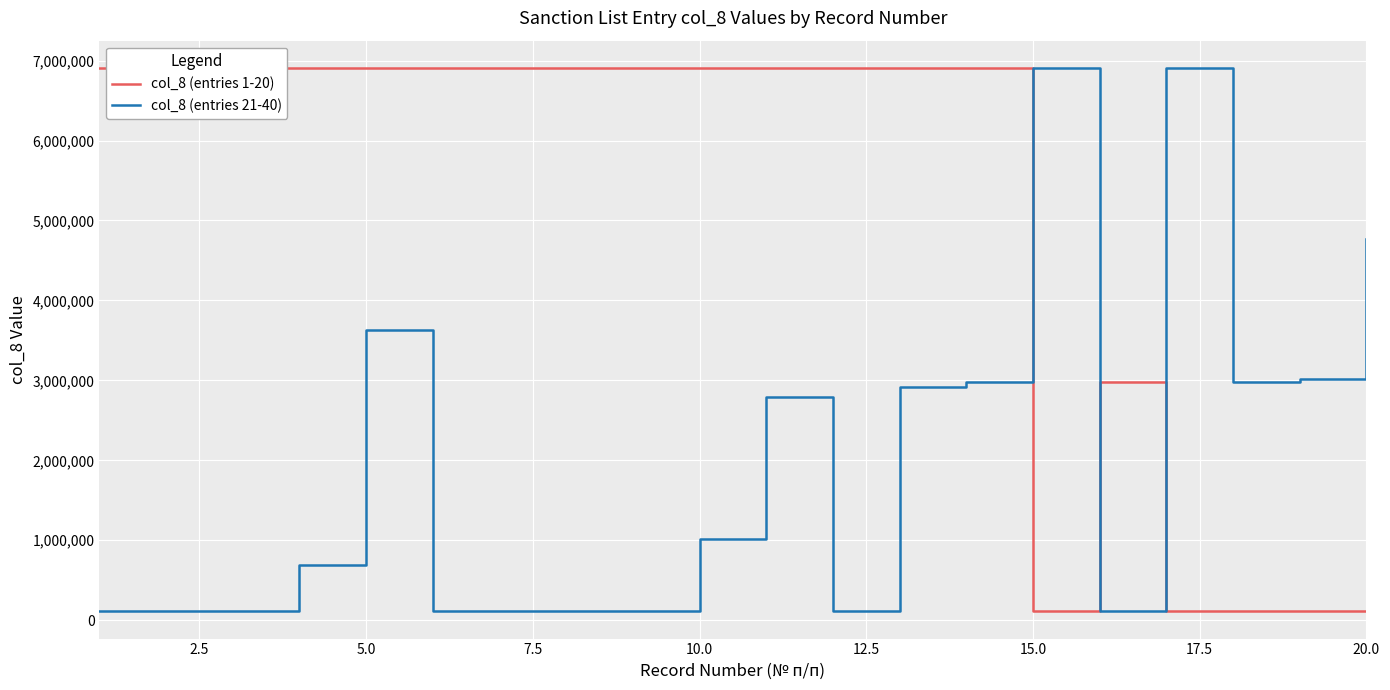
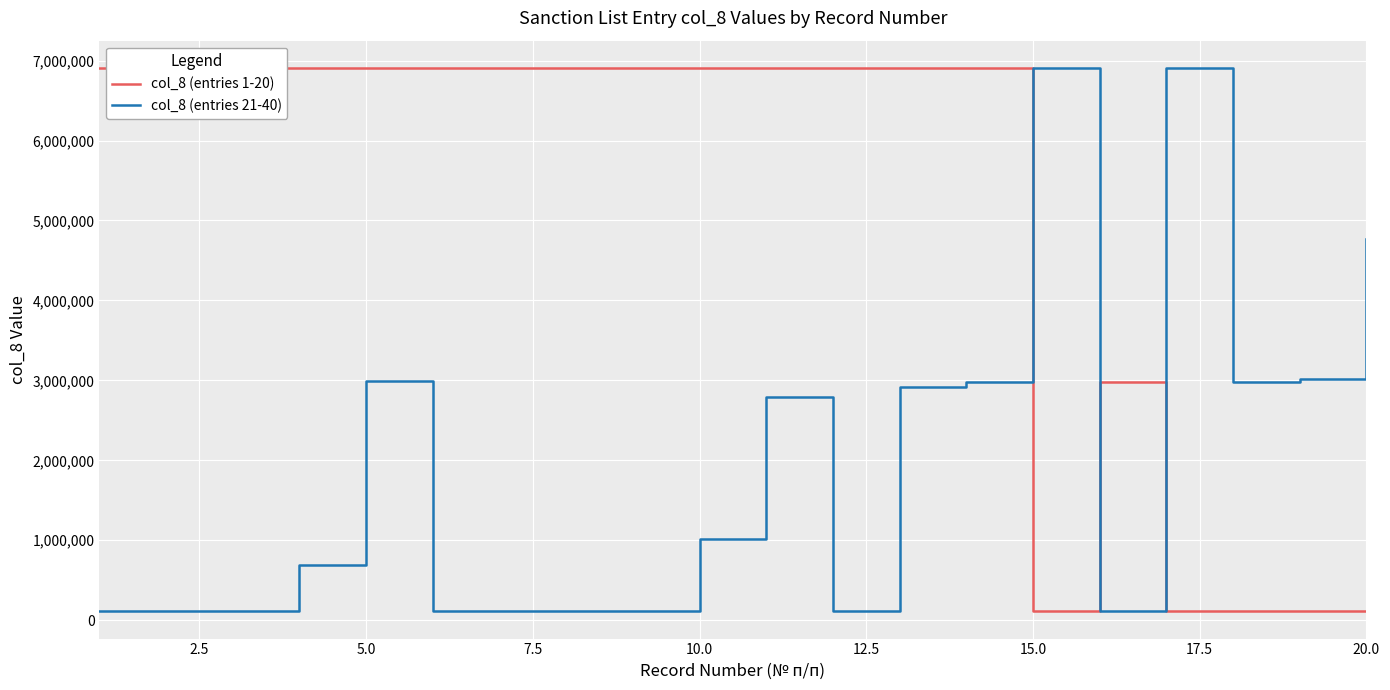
  {
    "col_8 (entries 1-20)": {
      "5.0": "6,900,000",
      "10.0": "6,900,000",
      "15.0": "100,000",
      "20.0": "100,000"
    },
    "col_8 (entries 21-40)": {
-     "5.0": "3,600,000",
+     "5.0": "3,000,000",
      "10.0": "1,000,000",
      "15.0": "6,900,000",
      "20.0": "4,800,000"
    }
  }
